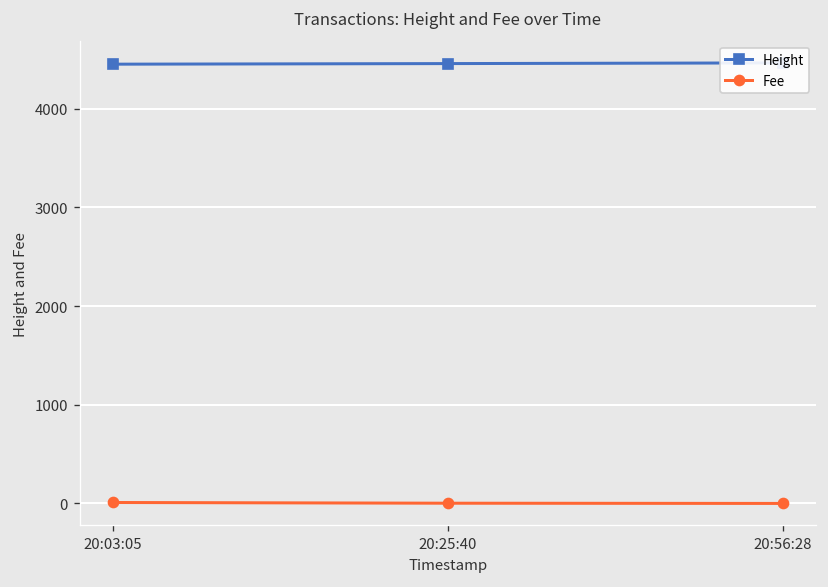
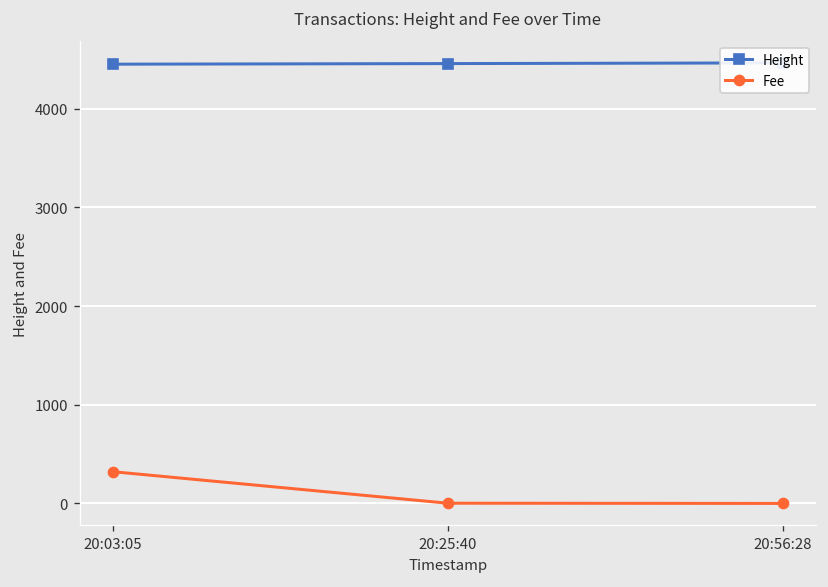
  {
    "Height": {
      "20:03:05": 4500,
      "20:25:40": 4500
    },
    "Fee": {
-     "20:03:05": 0,
+     "20:03:05": 300,
      "20:25:40": 0,
      "20:56:28": 0
    }
  }
